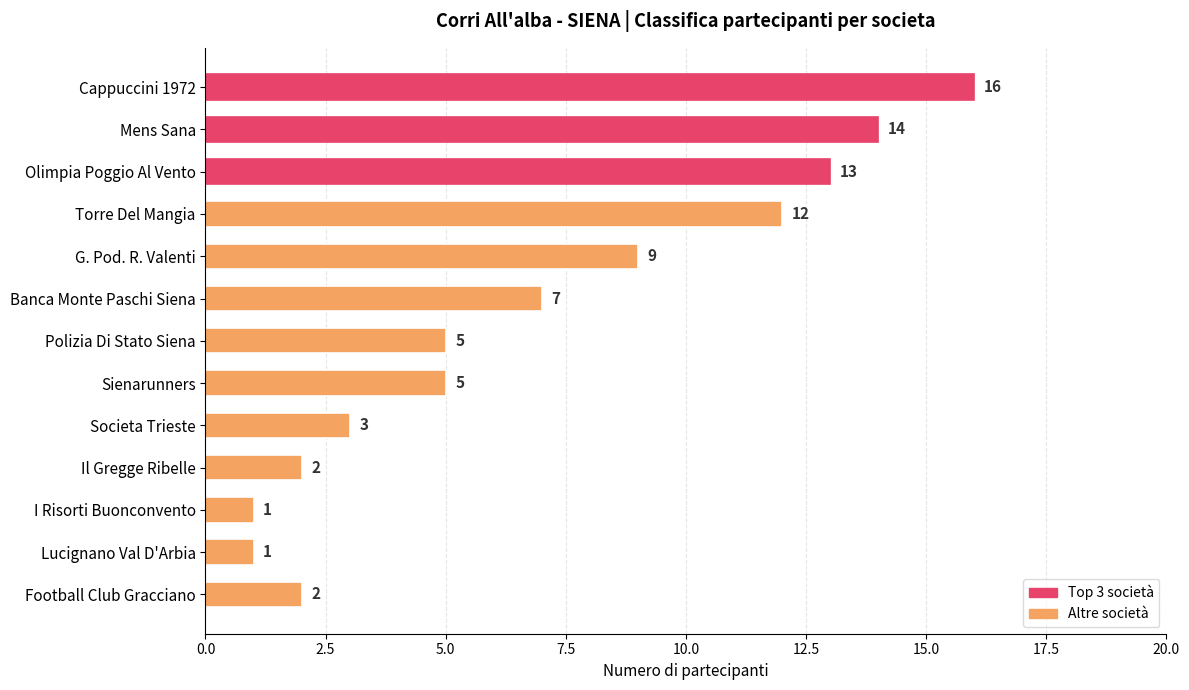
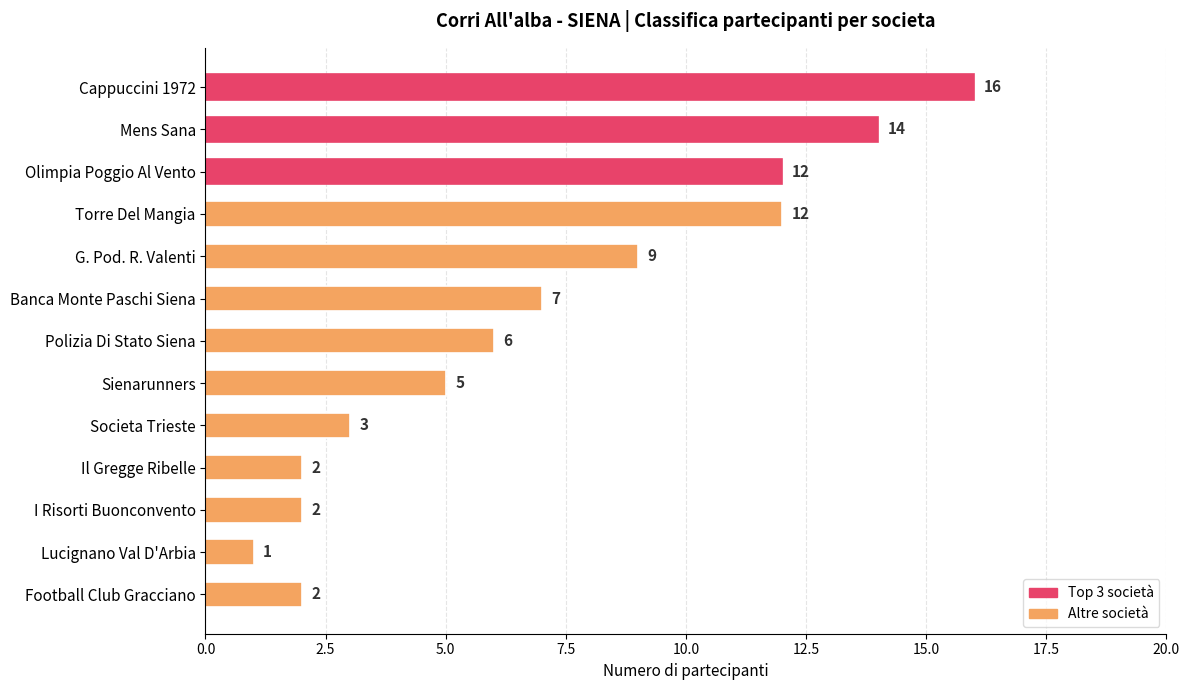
  {
    "Cappuccini 1972": 16,
    "Mens Sana": 14,
-   "Olimpia Poggio Al Vento": 13,
+   "Olimpia Poggio Al Vento": 12,
    "Torre Del Mangia": 12,
    "G. Pod. R. Valenti": 9,
    "Banca Monte Paschi Siena": 7,
-   "Polizia Di Stato Siena": 5,
+   "Polizia Di Stato Siena": 6,
    "Sienarunners": 5,
    "Societa Trieste": 3,
    "Il Gregge Ribelle": 2,
-   "I Risorti Buonconvento": 1,
+   "I Risorti Buonconvento": 2,
    "Lucignano Val D'Arbia": 1,
    "Football Club Gracciano": 2
  }
